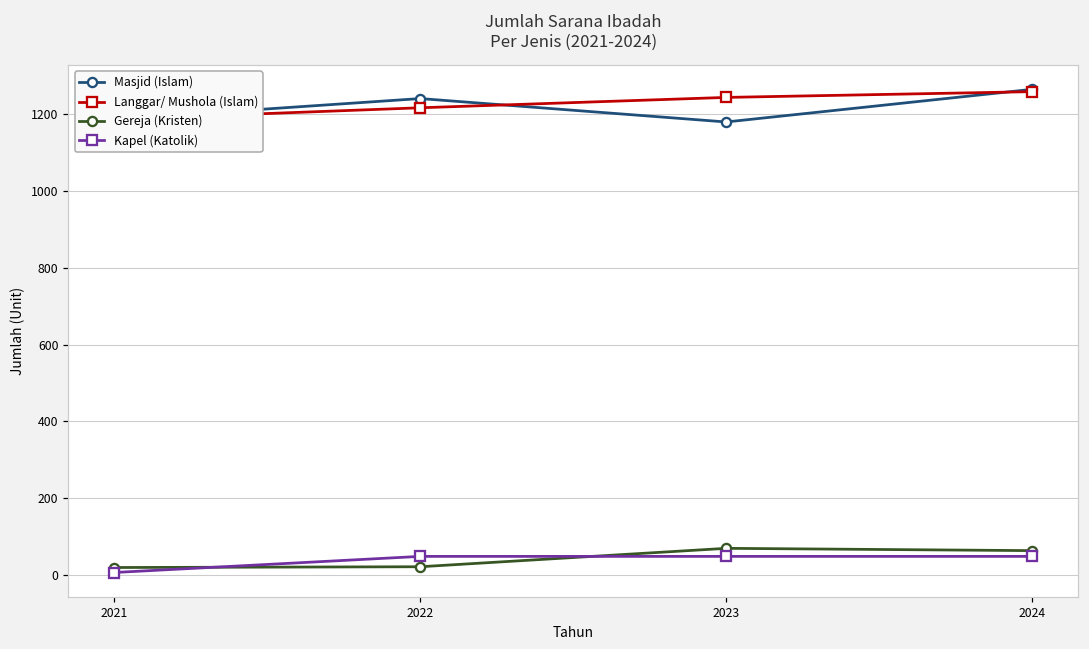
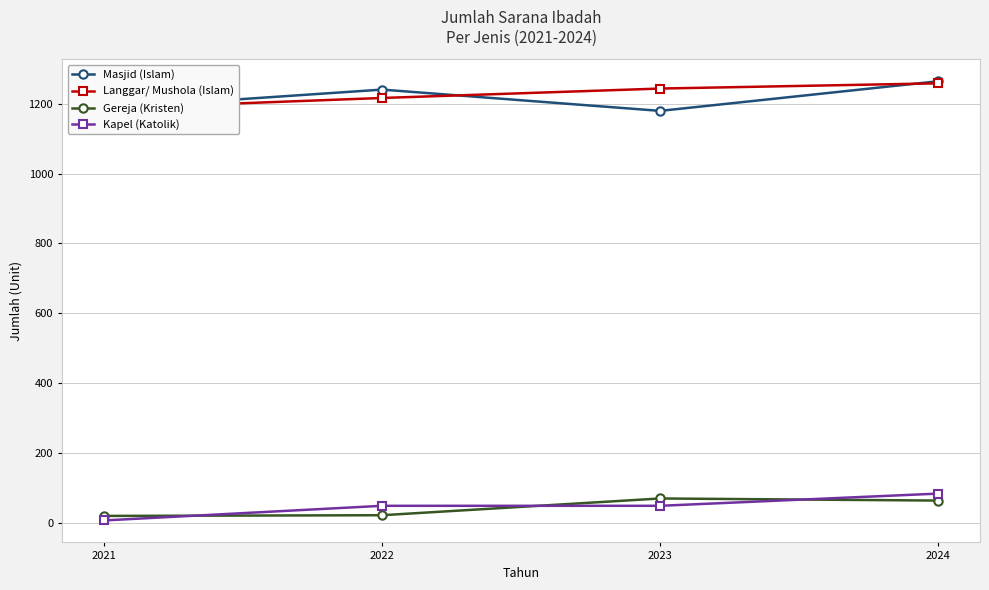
  {
    "Masjid (Islam)": {
      "2022": 1240,
      "2023": 1180
    },
    "Langgar/ Mushola (Islam)": {
      "2022": 1220,
      "2023": 1240
    },
    "Gereja (Kristen)": {
      "2021": 20,
      "2022": 20,
      "2023": 70,
      "2024": 60
    },
    "Kapel (Katolik)": {
      "2021": 10,
      "2022": 50,
      "2023": 50,
-     "2024": 50
+     "2024": 80
    }
  }
